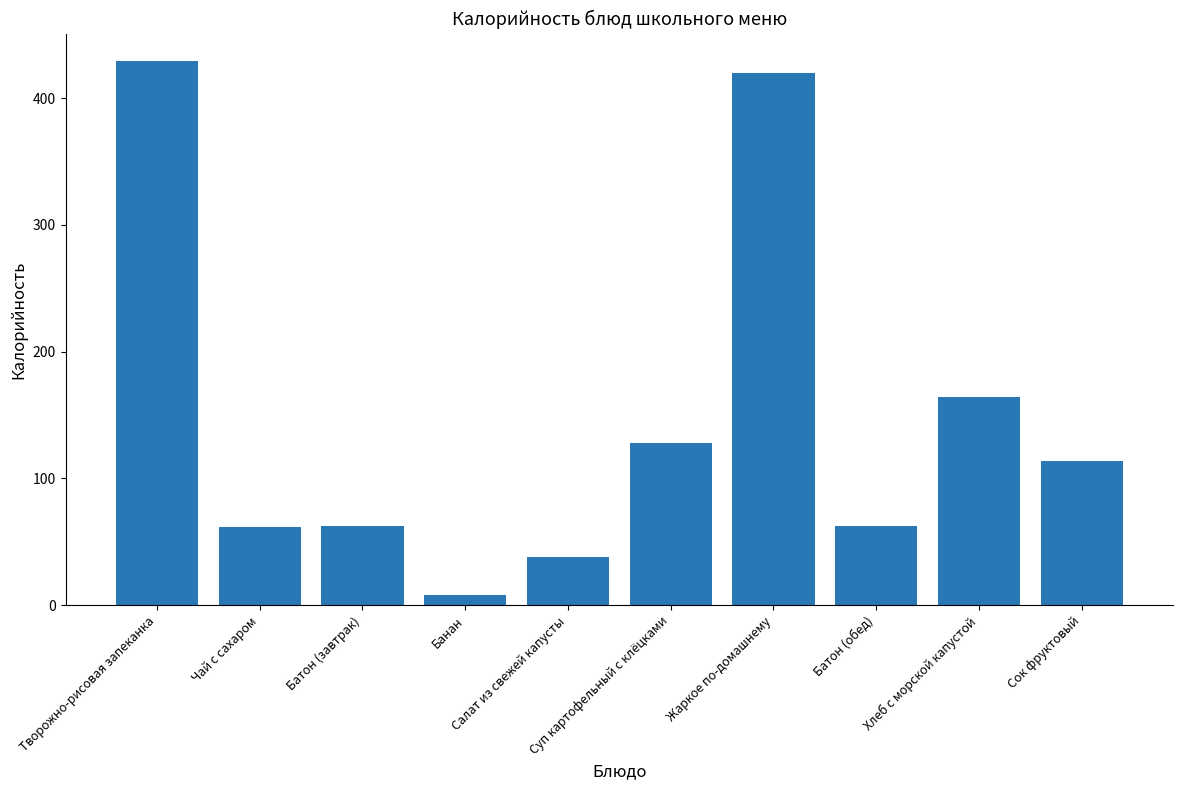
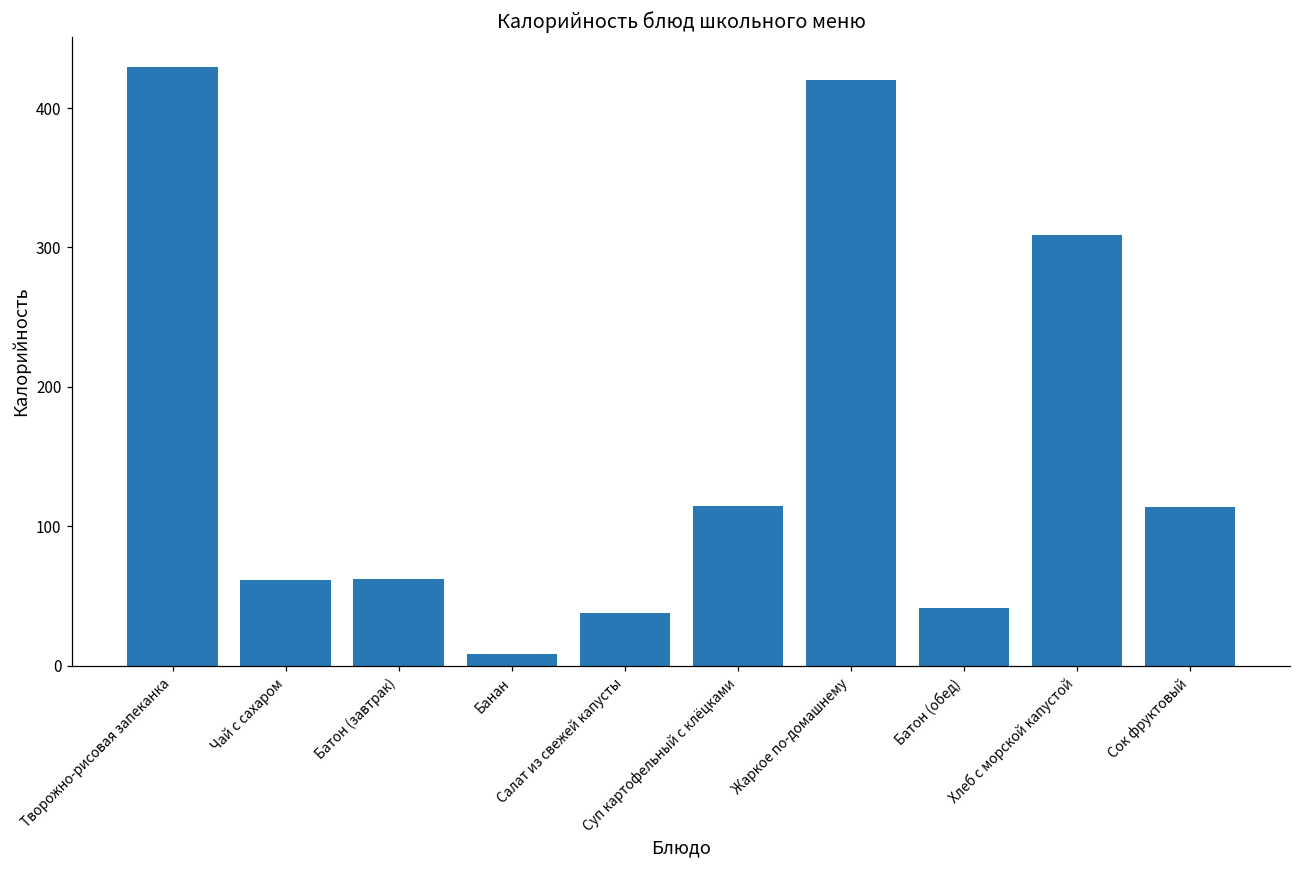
  {
    "Творожно-рисовая запеканка": 430,
    "Чай с сахаром": 61,
    "Батон (завтрак)": 63,
    "Банан": 8,
    "Салат из свежей капусты": 38,
-   "Суп картофельный с клёцками": 128,
+   "Суп картофельный с клёцками": 115,
    "Жаркое по-домашнему": 420,
-   "Батон (обед)": 63,
-   "Хлеб с морской капустой": 164,
+   "Батон (обед)": 42,
+   "Хлеб с морской капустой": 309,
    "Сок фруктовый": 114
  }
